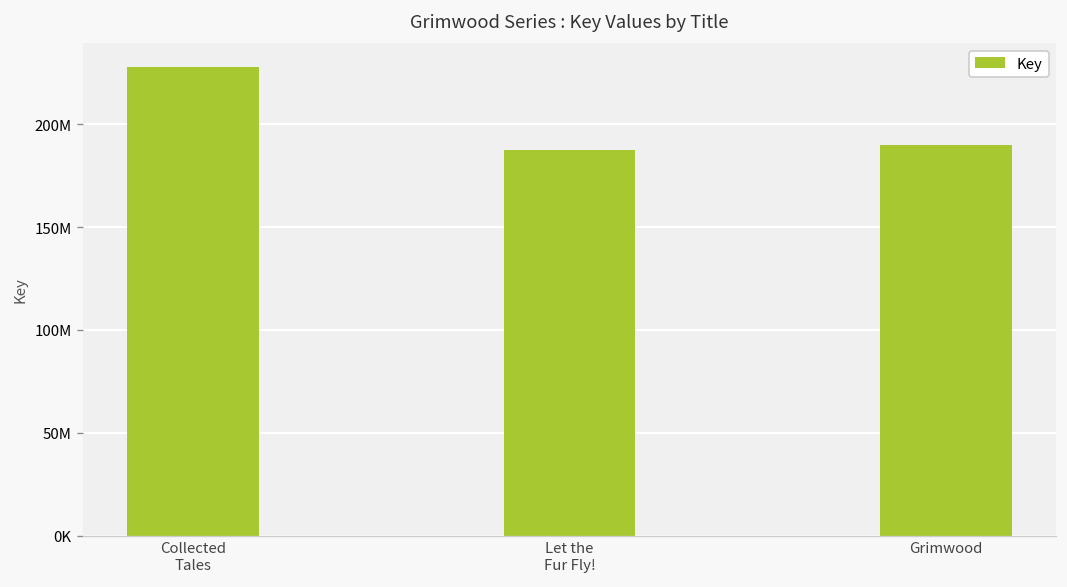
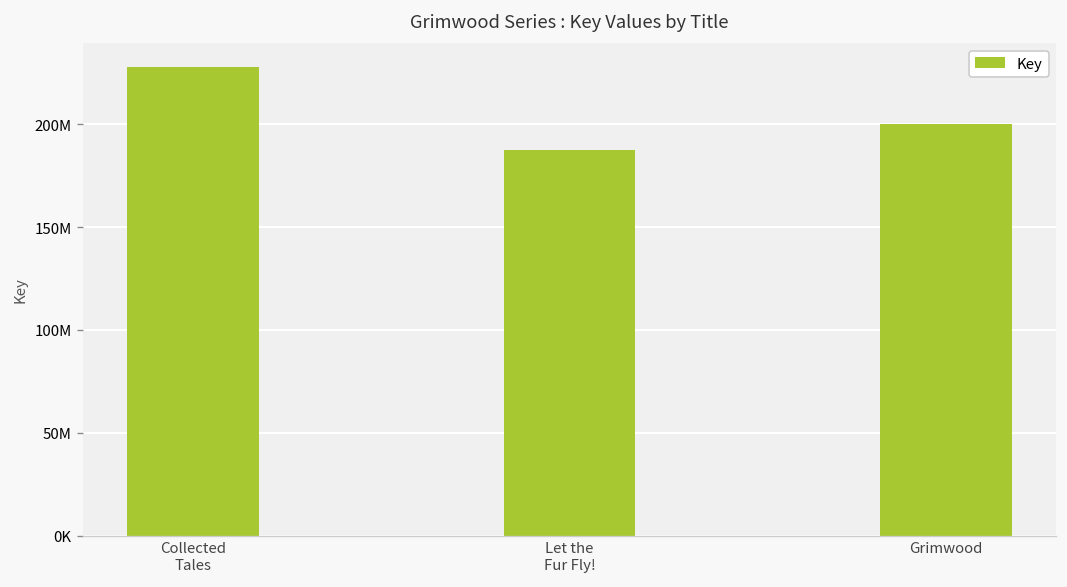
  {
    "Collected Tales": 228000000,
    "Let the Fur Fly!": 187000000,
-   "Grimwood": 190000000
+   "Grimwood": 200000000
  }
